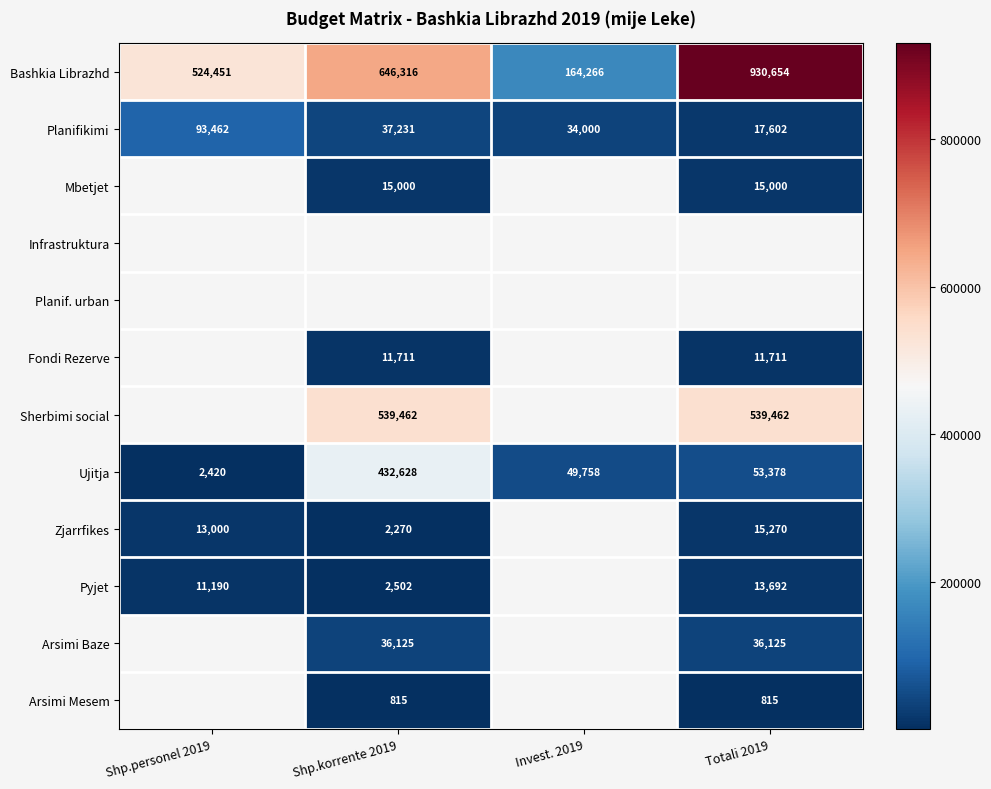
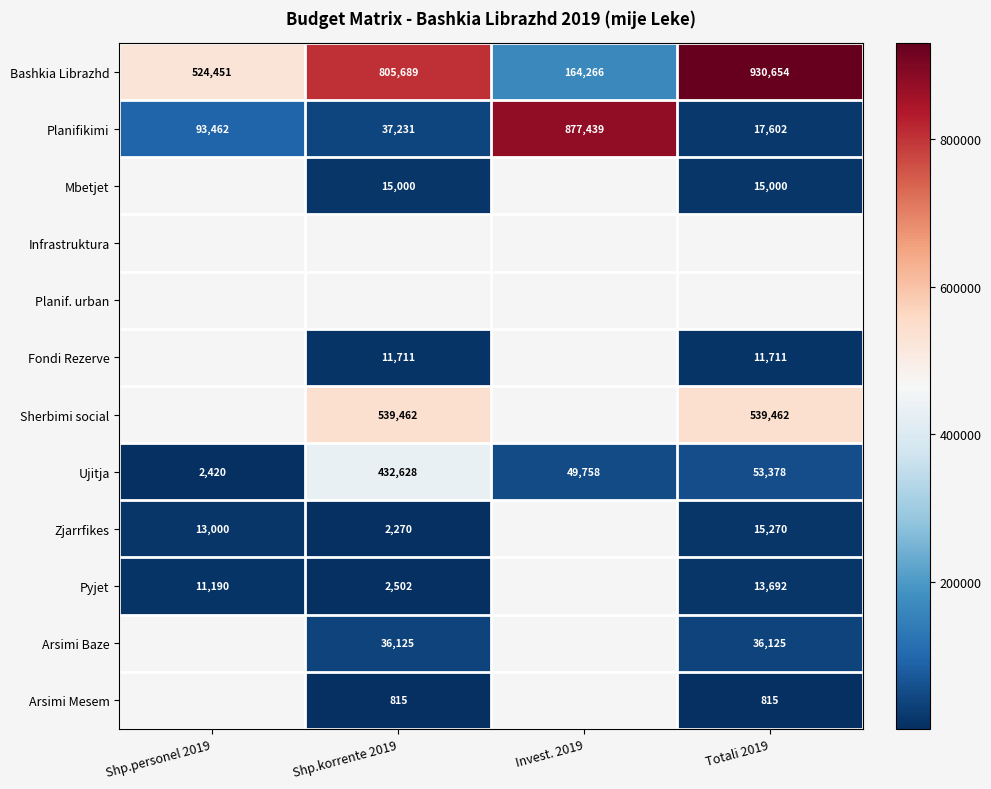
  {
    "Bashkia Librazhd": {
      "Shp.personel 2019": "524,451",
-     "Shp.korrente 2019": "646,316",
+     "Shp.korrente 2019": "805,689",
      "Invest. 2019": "164,266",
      "Totali 2019": "930,654"
    },
    "Planifikimi": {
      "Shp.personel 2019": "93,462",
      "Shp.korrente 2019": "37,231",
-     "Invest. 2019": "34,000",
+     "Invest. 2019": "877,439",
      "Totali 2019": "17,602"
    },
    "Mbetjet": {
      "Shp.korrente 2019": "15,000",
      "Totali 2019": "15,000"
    },
    "Fondi Rezerve": {
      "Shp.korrente 2019": "11,711",
      "Totali 2019": "11,711"
    },
    "Sherbimi social": {
      "Shp.korrente 2019": "539,462",
      "Totali 2019": "539,462"
    },
    "Ujitja": {
      "Shp.personel 2019": "2,420",
      "Shp.korrente 2019": "432,628",
      "Invest. 2019": "49,758",
      "Totali 2019": "53,378"
    },
    "Zjarrfikes": {
      "Shp.personel 2019": "13,000",
      "Shp.korrente 2019": "2,270",
      "Totali 2019": "15,270"
    },
    "Pyjet": {
      "Shp.personel 2019": "11,190",
      "Shp.korrente 2019": "2,502",
      "Totali 2019": "13,692"
    },
    "Arsimi Baze": {
      "Shp.korrente 2019": "36,125",
      "Totali 2019": "36,125"
    },
    "Arsimi Mesem": {
      "Shp.korrente 2019": "815",
      "Totali 2019": "815"
    }
  }
